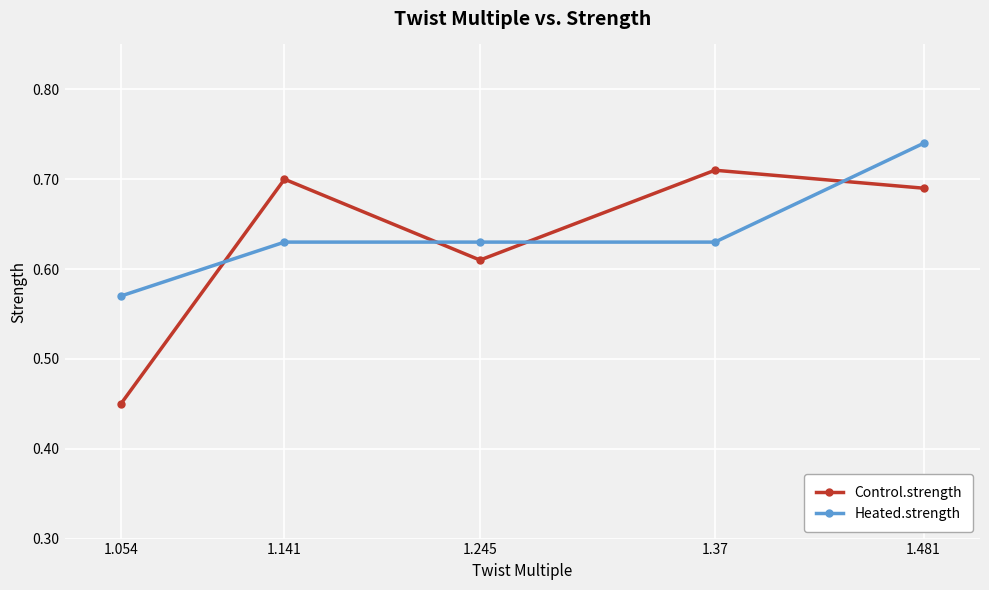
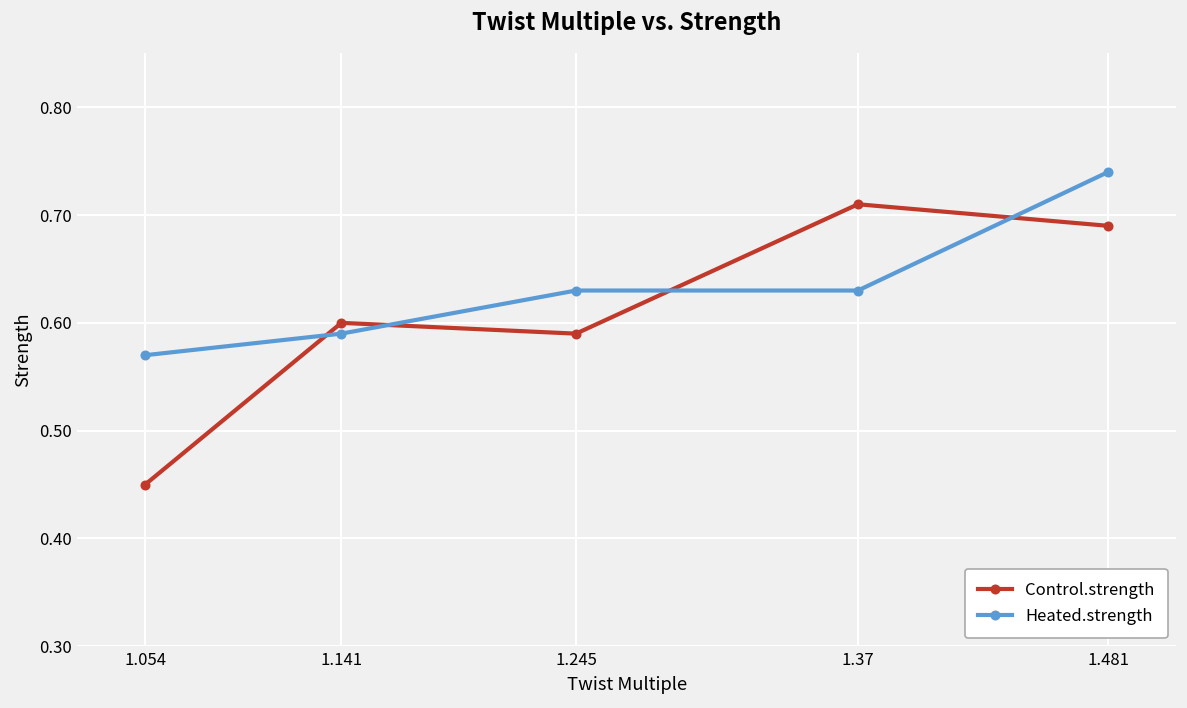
  {
    "Control.strength": {
      "1.054": 0.45,
-     "1.141": 0.7,
-     "1.245": 0.61,
+     "1.141": 0.6,
+     "1.245": 0.59,
      "1.37": 0.71,
      "1.481": 0.69
    },
    "Heated.strength": {
      "1.054": 0.57,
-     "1.141": 0.63,
+     "1.141": 0.59,
      "1.245": 0.63,
      "1.37": 0.63,
      "1.481": 0.74
    }
  }
